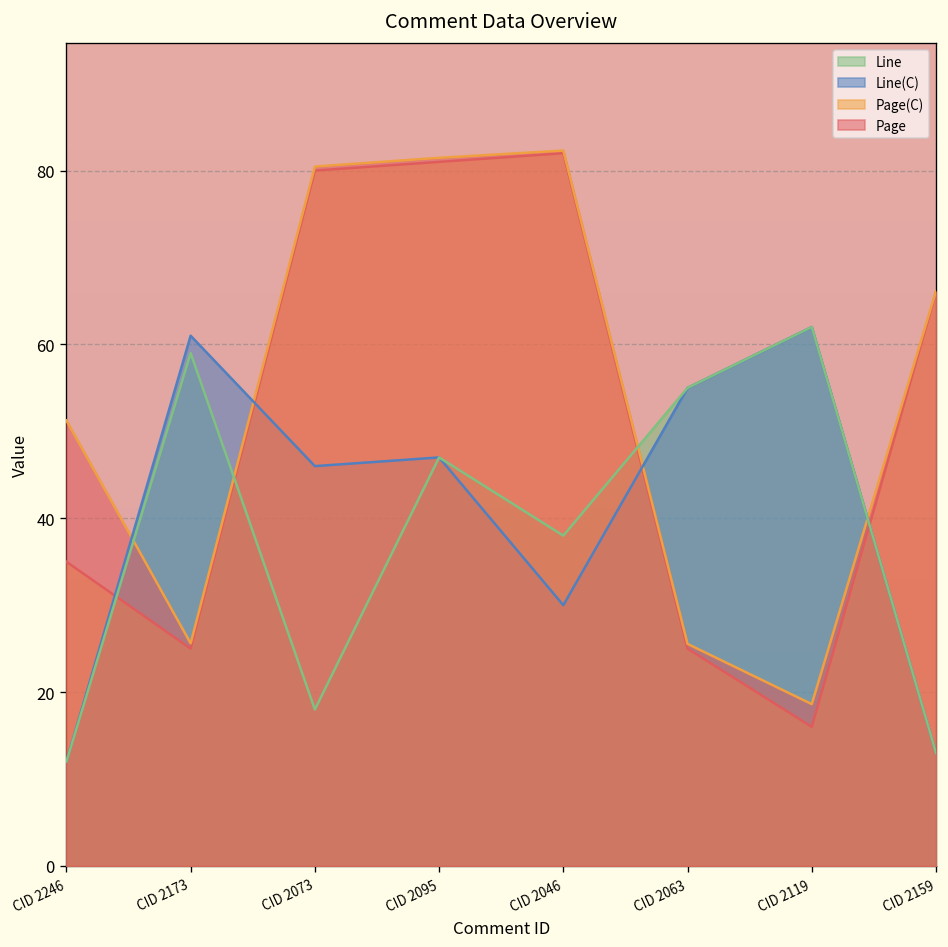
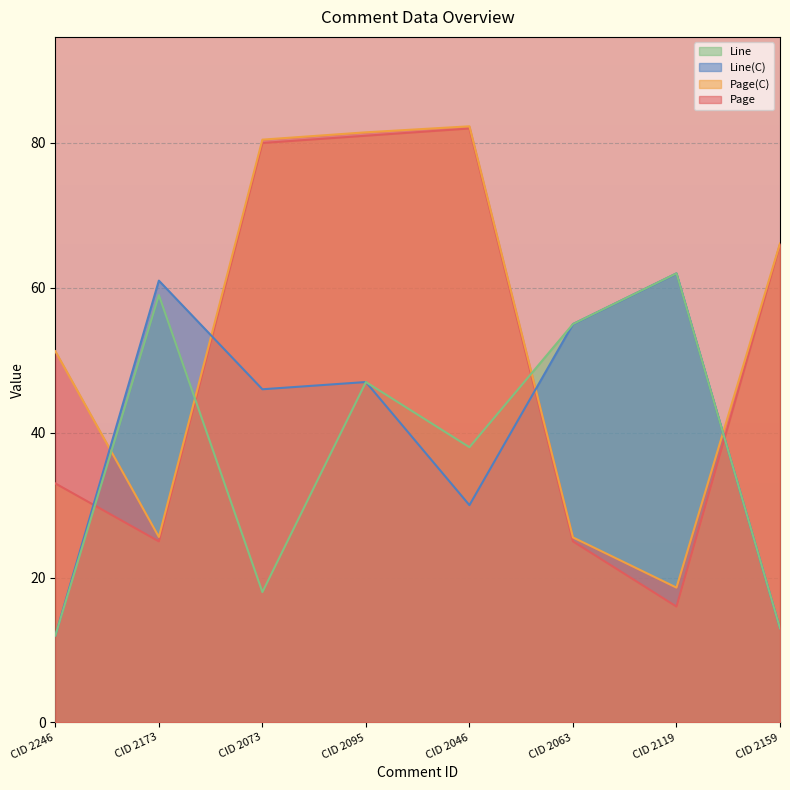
  {
    "Line": {
      "CID 2173": 59,
      "CID 2073": 18,
      "CID 2046": 38
    },
    "Line(C)": {
      "CID 2173": 61,
      "CID 2073": 46,
      "CID 2046": 30
    },
    "Page(C)": {
-     "CID 2246": 35,
+     "CID 2246": 33,
      "CID 2173": 25,
      "CID 2073": 80,
      "CID 2095": 81,
      "CID 2063": 25,
      "CID 2119": 16
    },
    "Page": {
      "CID 2246": 51,
      "CID 2173": 26,
      "CID 2073": 80,
      "CID 2095": 81,
      "CID 2063": 26,
      "CID 2119": 19
    }
  }
